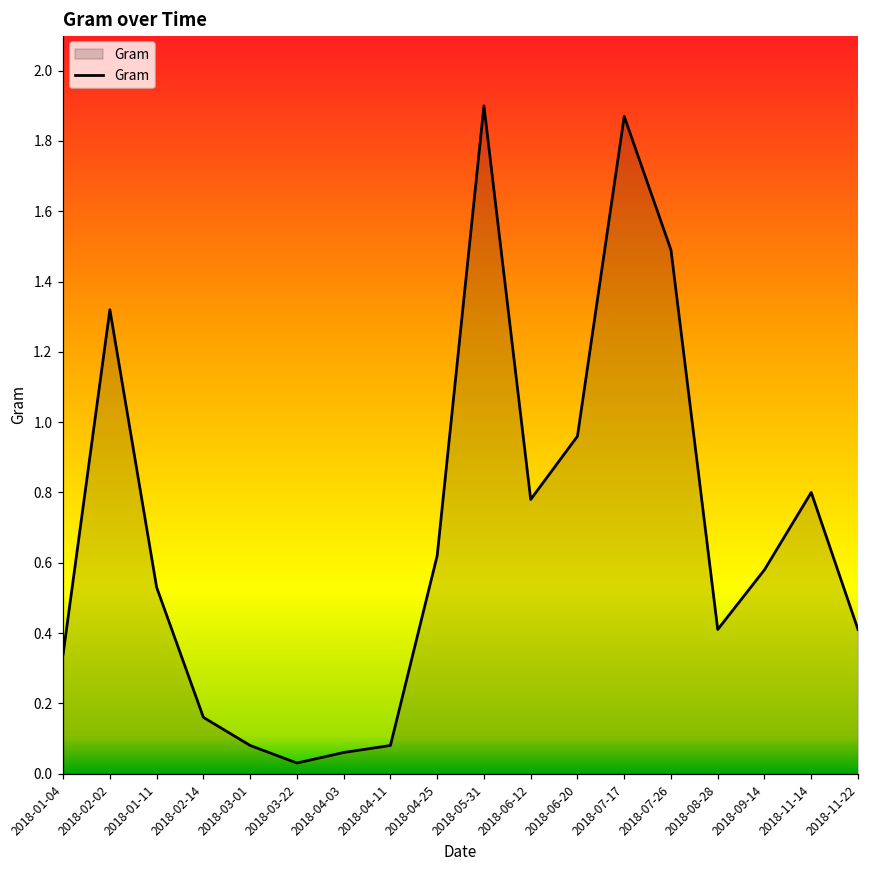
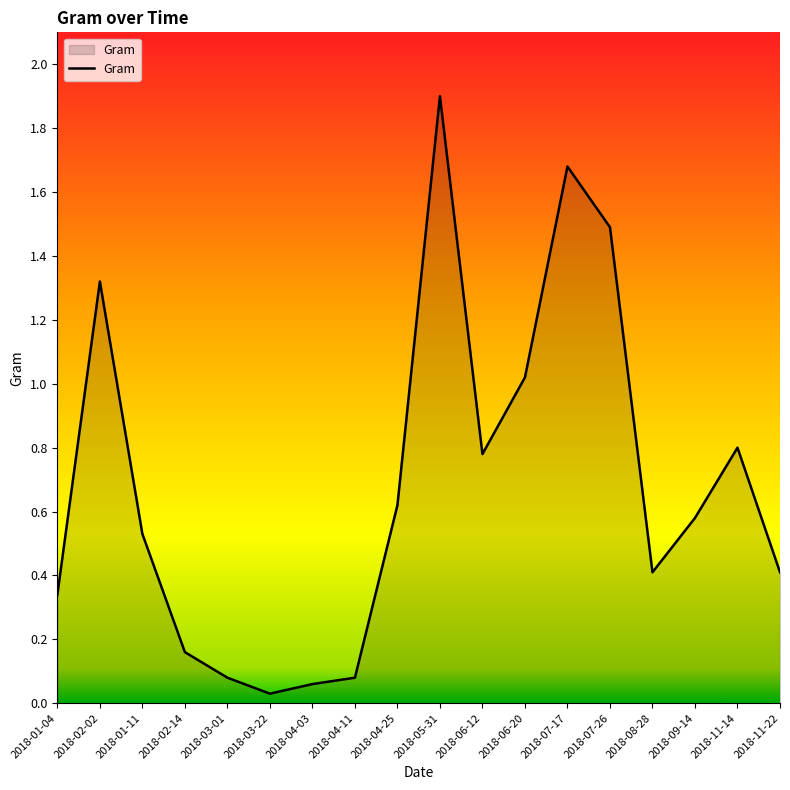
  {
    "2018-01-04": 0.34,
    "2018-02-02": 1.32,
    "2018-01-11": 0.53,
    "2018-02-14": 0.16,
    "2018-03-01": 0.08,
    "2018-03-22": 0.03,
    "2018-04-03": 0.06,
    "2018-04-11": 0.08,
    "2018-04-25": 0.62,
    "2018-05-31": 1.90,
    "2018-06-12": 0.78,
-   "2018-06-20": 0.96,
-   "2018-07-17": 1.87,
+   "2018-06-20": 1.02,
+   "2018-07-17": 1.68,
    "2018-07-26": 1.49,
    "2018-08-28": 0.41,
    "2018-09-14": 0.58,
    "2018-11-14": 0.80,
    "2018-11-22": 0.41
  }
